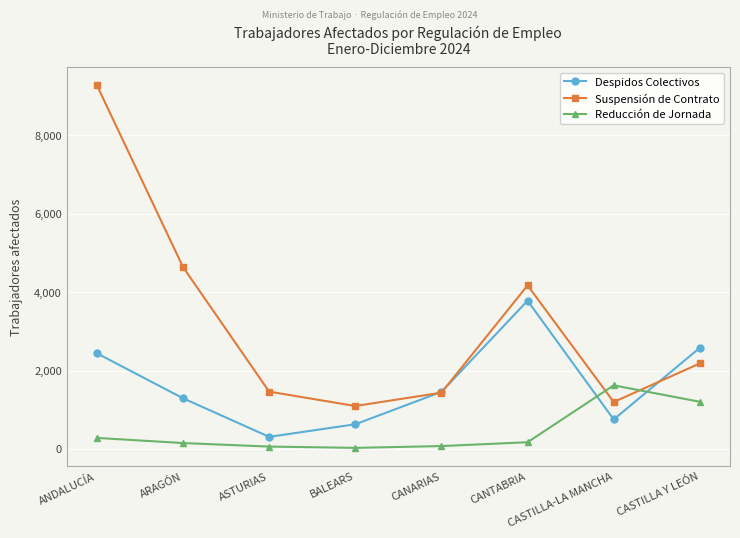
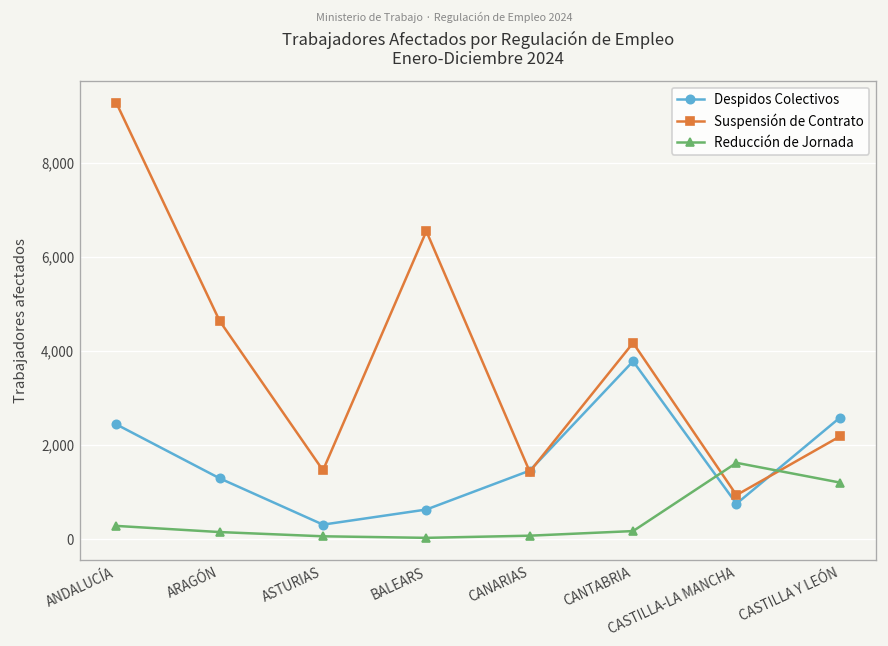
  {
    "Despidos Colectivos": {
      "ANDALUCÍA": "2,400",
      "ARAGÓN": "1,300",
      "ASTURIAS": "300",
      "BALEARS": "600",
      "CANTABRIA": "3,800",
      "CASTILLA-LA MANCHA": "800",
      "CASTILLA Y LEÓN": "2,600"
    },
    "Suspensión de Contrato": {
      "ANDALUCÍA": "9,300",
      "ARAGÓN": "4,600",
      "ASTURIAS": "1,500",
-     "BALEARS": "1,100",
+     "BALEARS": "6,500",
      "CANTABRIA": "4,200",
-     "CASTILLA-LA MANCHA": "1,200",
+     "CASTILLA-LA MANCHA": "900",
      "CASTILLA Y LEÓN": "2,200"
    },
    "Reducción de Jornada": {
      "ANDALUCÍA": "300",
      "ARAGÓN": "200",
      "ASTURIAS": "100",
      "BALEARS": "0",
      "CANARIAS": "100",
      "CANTABRIA": "200",
      "CASTILLA-LA MANCHA": "1,600",
      "CASTILLA Y LEÓN": "1,200"
    }
  }
